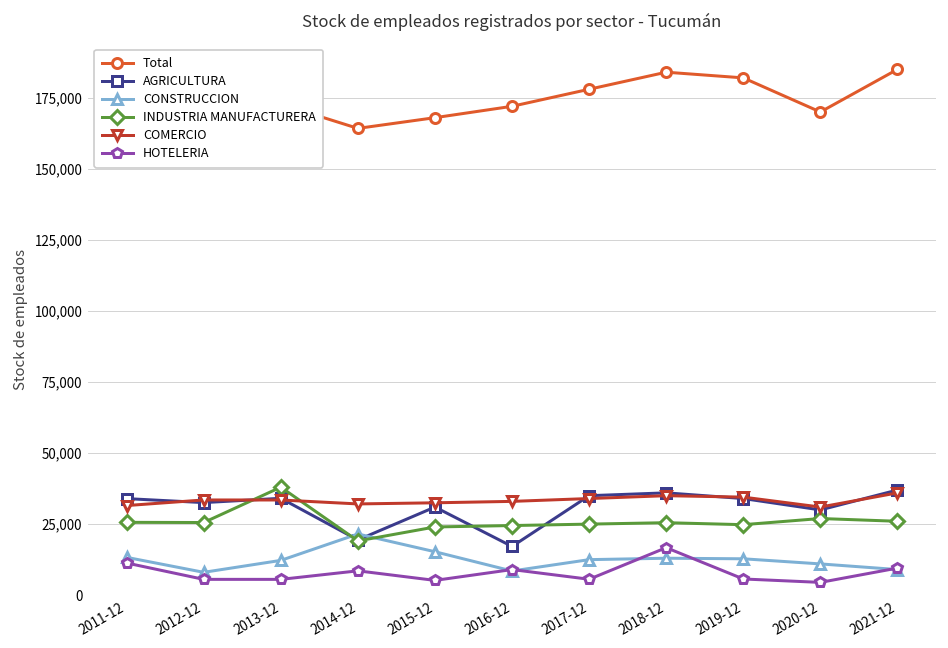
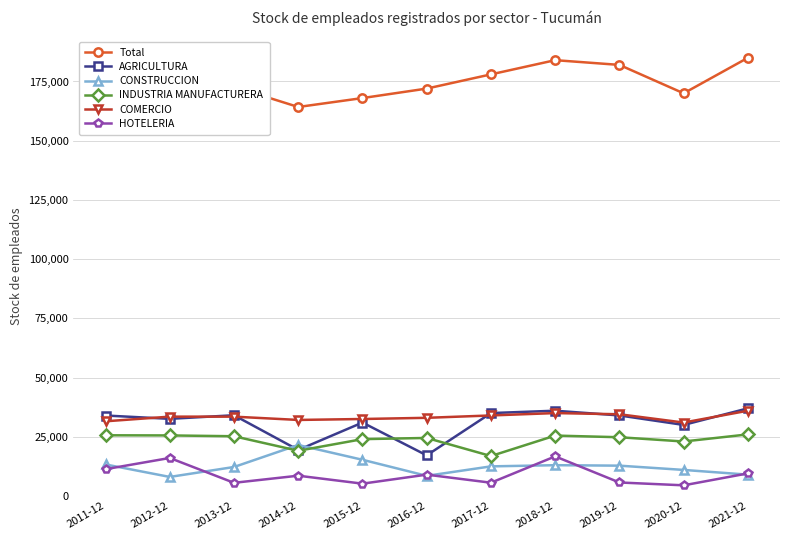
  {
    "AGRICULTURA": {
      "2011-12": "34,000",
      "2015-12": "31,000",
      "2016-12": "17,000"
    },
    "CONSTRUCCION": {
      "2011-12": "13,000",
      "2012-12": "8,000",
      "2013-12": "12,000",
      "2014-12": "22,000",
      "2015-12": "15,000",
      "2017-12": "13,000",
      "2018-12": "13,000",
      "2019-12": "13,000",
      "2020-12": "11,000"
    },
    "INDUSTRIA MANUFACTURERA": {
      "2011-12": "26,000",
      "2012-12": "26,000",
-     "2013-12": "38,000",
+     "2013-12": "25,000",
      "2015-12": "24,000",
      "2016-12": "25,000",
-     "2017-12": "25,000",
+     "2017-12": "17,000",
      "2018-12": "26,000",
      "2019-12": "25,000",
-     "2020-12": "27,000",
+     "2020-12": "23,000",
      "2021-12": "26,000"
    },
    "HOTELERIA": {
      "2011-12": "11,000",
-     "2012-12": "6,000",
+     "2012-12": "16,000",
      "2013-12": "6,000",
      "2014-12": "9,000",
      "2015-12": "5,000",
      "2017-12": "6,000",
      "2018-12": "17,000",
      "2019-12": "6,000",
      "2020-12": "5,000"
    }
  }
